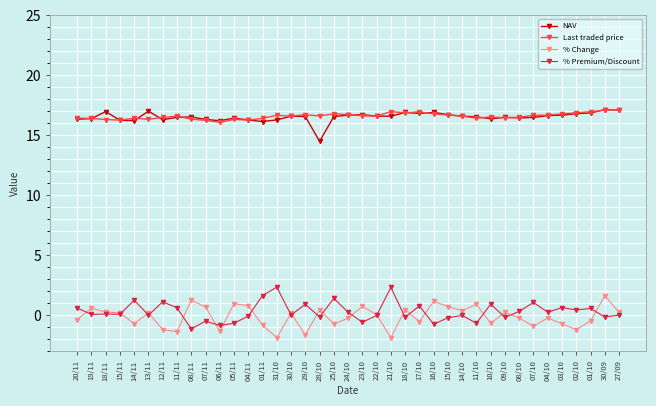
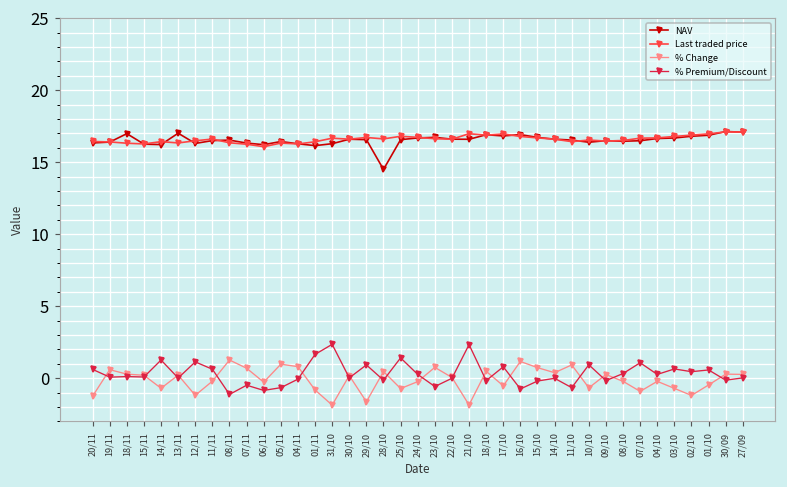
  {
    "NAV": {
      "18/11": 17.0,
      "13/11": 17.0,
      "01/11": 16.2,
      "31/10": 16.3,
      "28/10": 14.5,
      "25/10": 16.6,
      "21/10": 16.6
    },
    "% Change": {
-     "20/11": -0.4,
+     "20/11": -1.3,
      "19/11": 0.6,
      "14/11": -0.7,
      "12/11": -1.2,
-     "11/11": -1.4,
+     "11/11": -0.2,
      "08/11": 1.3,
      "07/11": 0.7,
-     "06/11": -1.3,
+     "06/11": -0.3,
      "05/11": 1.0,
      "04/11": 0.8,
      "01/11": -0.8,
      "31/10": -1.9,
      "29/10": -1.6,
      "28/10": 0.5,
      "25/10": -0.7,
      "24/10": -0.2,
      "23/10": 0.8,
      "21/10": -1.9,
      "18/10": 0.5,
      "17/10": -0.5,
      "16/10": 1.2,
      "15/10": 0.7,
      "14/10": 0.4,
      "11/10": 0.9,
      "10/10": -0.7,
      "09/10": 0.3,
      "08/10": -0.2,
      "07/10": -0.9,
      "04/10": -0.2,
      "03/10": -0.7,
      "02/10": -1.2,
      "01/10": -0.5,
-     "30/09": 1.6,
+     "30/09": 0.3,
      "27/09": 0.3
    }
  }
